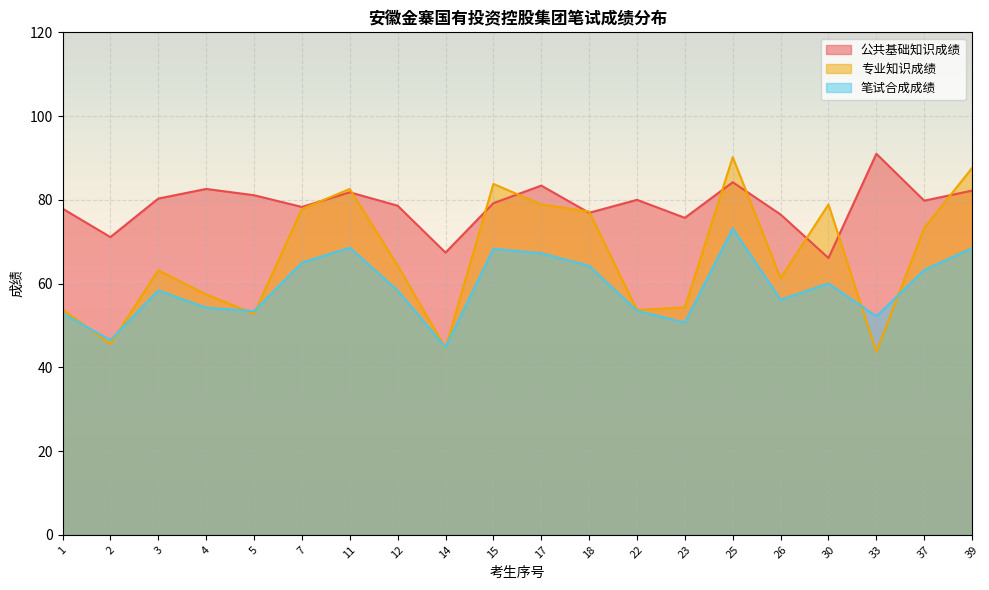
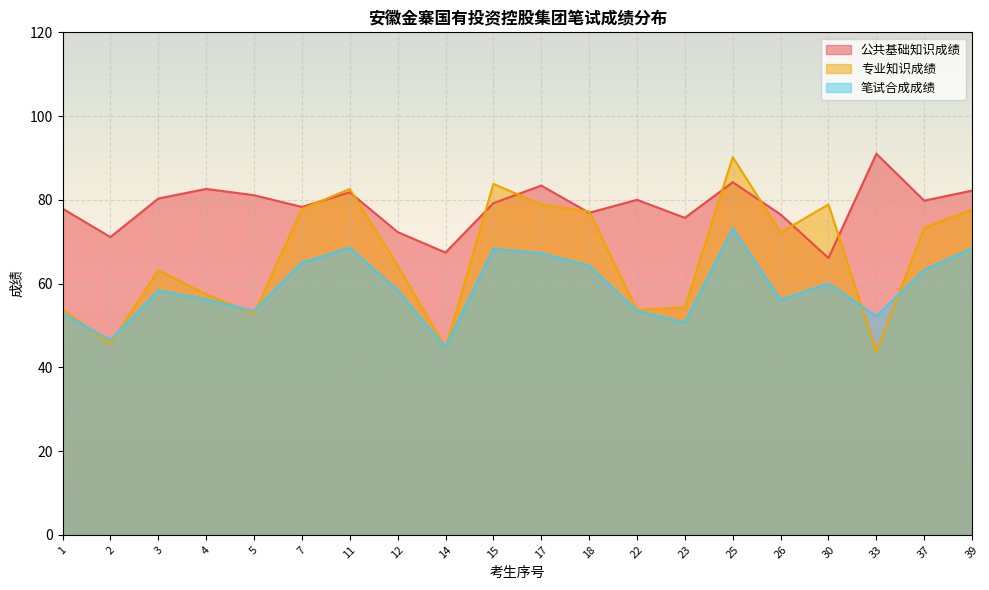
  {
    "公共基础知识成绩": {
      "1": 78,
      "2": 71,
      "3": 80,
      "4": 83,
      "5": 81,
      "11": 82,
-     "12": 79,
+     "12": 72,
      "14": 67,
      "15": 79,
      "17": 83,
      "22": 80,
      "23": 76,
      "25": 84,
      "26": 77,
      "30": 66,
      "33": 91,
      "37": 80,
      "39": 82
    },
    "专业知识成绩": {
      "1": 54,
      "2": 46,
      "3": 63,
      "4": 57,
      "5": 53,
      "11": 83,
      "12": 64,
      "15": 84,
      "17": 79,
      "23": 54,
      "25": 90,
-     "26": 61,
+     "26": 72,
      "30": 79,
      "33": 44,
      "37": 73,
-     "39": 88
+     "39": 78
    },
    "笔试合成成绩": {
      "1": 53,
      "2": 47,
      "3": 58,
-     "4": 54,
+     "4": 56,
      "5": 53,
      "7": 65,
      "11": 69,
      "12": 58,
      "15": 68,
      "17": 67,
      "18": 64,
      "23": 51,
      "25": 73,
      "26": 56,
      "30": 60,
      "33": 52,
      "37": 63,
      "39": 68
    }
  }
